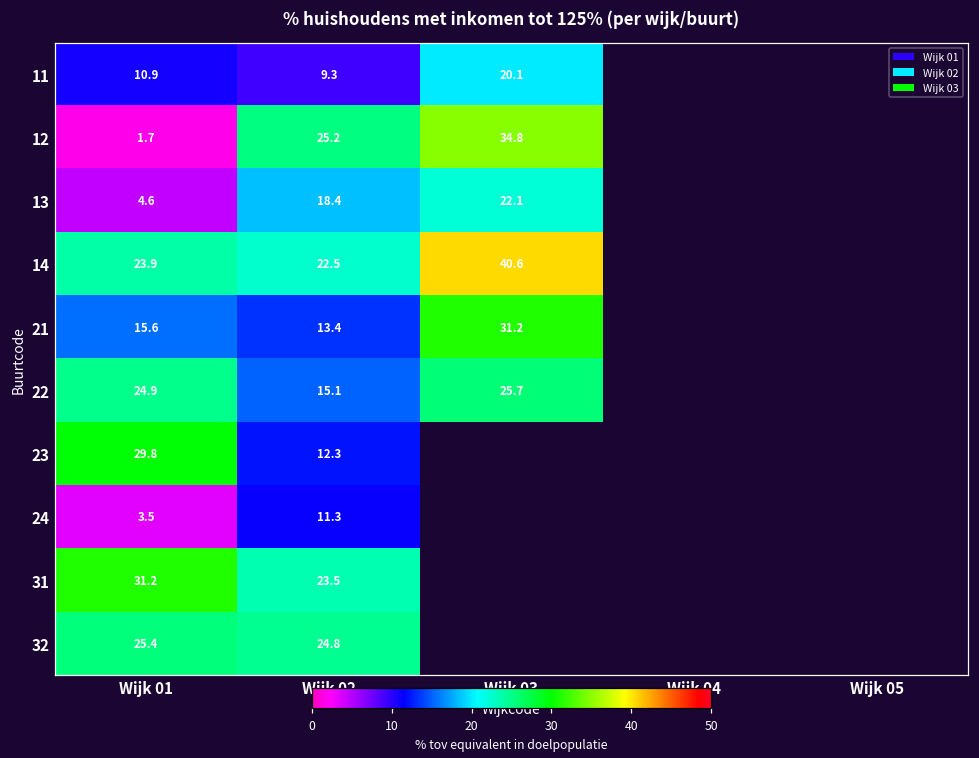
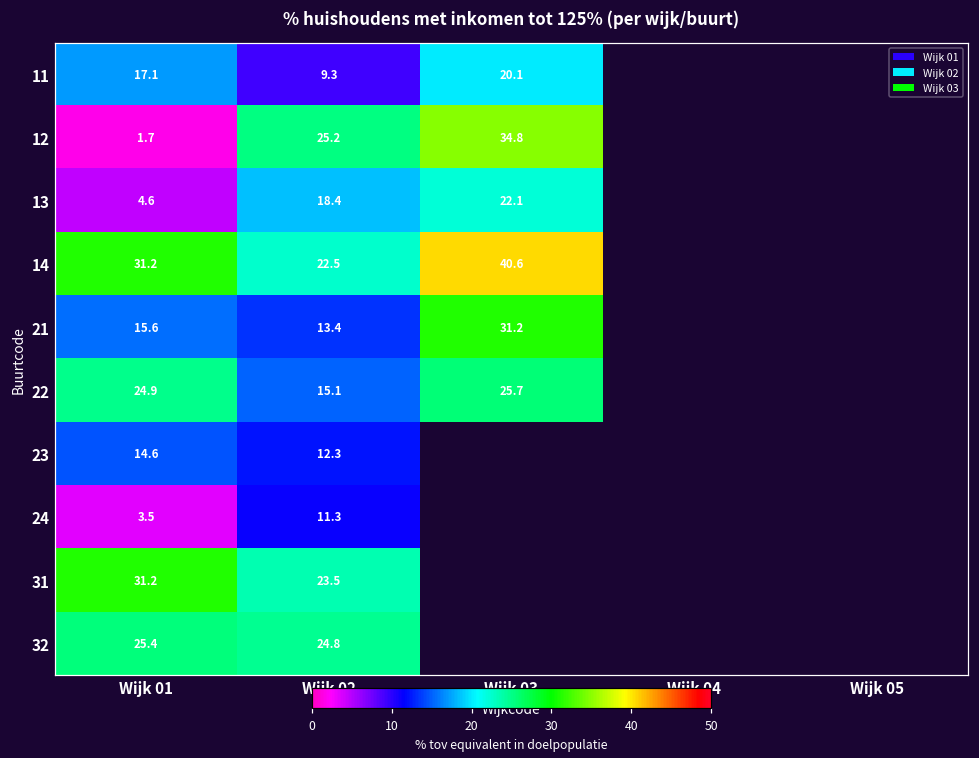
  {
    "11": {
-     "Wijk 01": 10.9
+     "Wijk 01": 17.1
    },
    "12": {
      "Wijk 01": 1.7
    },
    "13": {
      "Wijk 01": 4.6
    },
    "14": {
-     "Wijk 01": 23.9
+     "Wijk 01": 31.2
    },
    "21": {
      "Wijk 01": 15.6
    },
    "22": {
      "Wijk 01": 24.9
    },
    "23": {
-     "Wijk 01": 29.8
+     "Wijk 01": 14.6
    },
    "24": {
      "Wijk 01": 3.5
    },
    "31": {
      "Wijk 01": 31.2
    },
    "32": {
      "Wijk 01": 25.4
    }
  }
